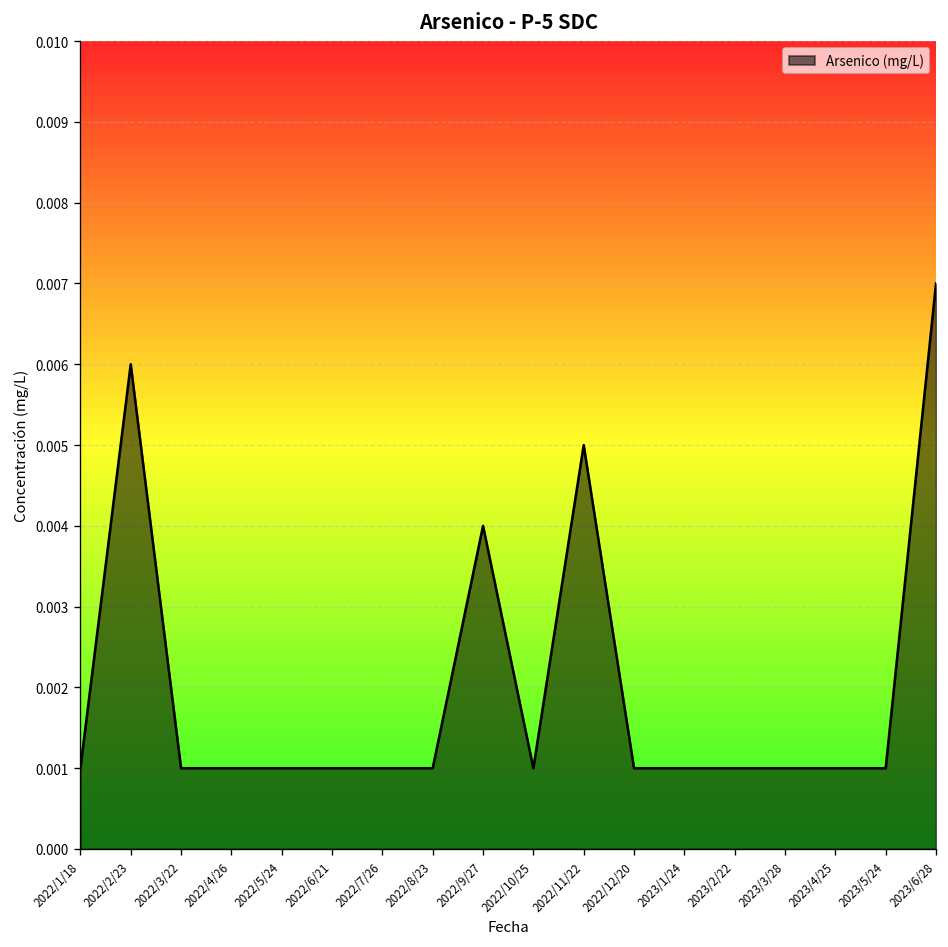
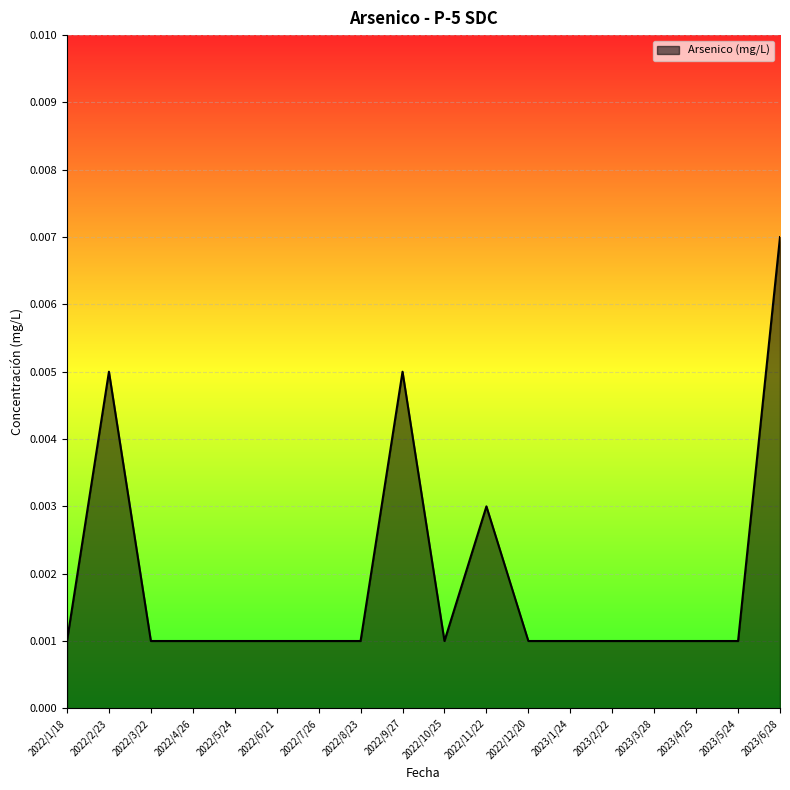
  {
    "2022/1/18": 0.001,
-   "2022/2/23": 0.006,
+   "2022/2/23": 0.005,
    "2022/3/22": 0.001,
    "2022/4/26": 0.001,
    "2022/5/24": 0.001,
    "2022/6/21": 0.001,
    "2022/7/26": 0.001,
    "2022/8/23": 0.001,
-   "2022/9/27": 0.004,
+   "2022/9/27": 0.005,
    "2022/10/25": 0.001,
-   "2022/11/22": 0.005,
+   "2022/11/22": 0.003,
    "2022/12/20": 0.001,
    "2023/1/24": 0.001,
    "2023/2/22": 0.001,
    "2023/3/28": 0.001,
    "2023/4/25": 0.001,
    "2023/5/24": 0.001,
    "2023/6/28": 0.007
  }
